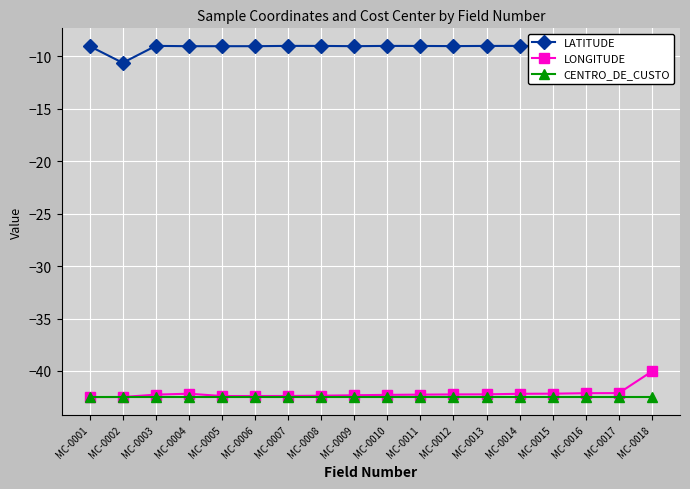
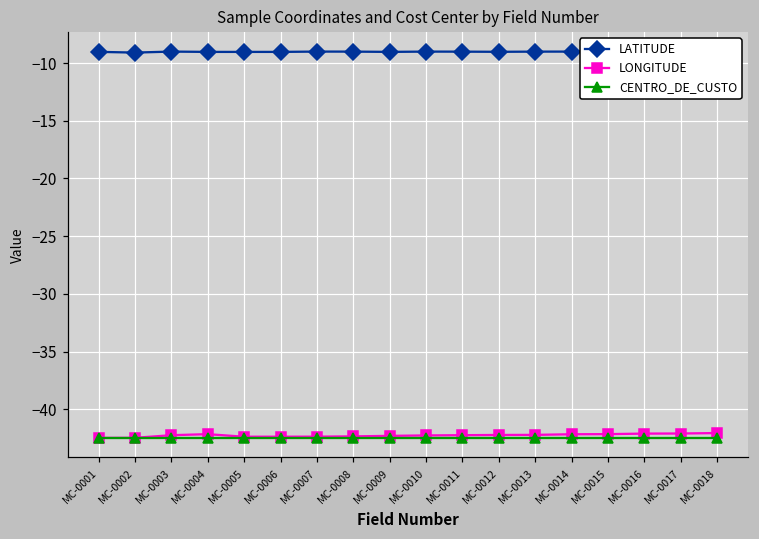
  {
    "LATITUDE": {
      "MC-0001": -9.0,
-     "MC-0002": -10.6,
+     "MC-0002": -9.1,
      "MC-0003": -9.0,
      "MC-0004": -9.0,
      "MC-0005": -9.0,
      "MC-0006": -9.0,
      "MC-0007": -9.0,
      "MC-0008": -9.0,
      "MC-0009": -9.0,
      "MC-0010": -9.0,
      "MC-0011": -9.0,
      "MC-0012": -9.0,
      "MC-0013": -9.0,
      "MC-0014": -9.0
    },
    "LONGITUDE": {
      "MC-0004": -42.2,
      "MC-0012": -42.2,
      "MC-0013": -42.2,
      "MC-0014": -42.2,
      "MC-0015": -42.2,
      "MC-0016": -42.1,
      "MC-0017": -42.1,
-     "MC-0018": -40.0
+     "MC-0018": -42.1
    },
    "CENTRO_DE_CUSTO": {
      "MC-0004": -42.5,
      "MC-0012": -42.5,
      "MC-0013": -42.5,
      "MC-0014": -42.5,
      "MC-0015": -42.5,
      "MC-0016": -42.5,
      "MC-0017": -42.5,
      "MC-0018": -42.5
    }
  }
